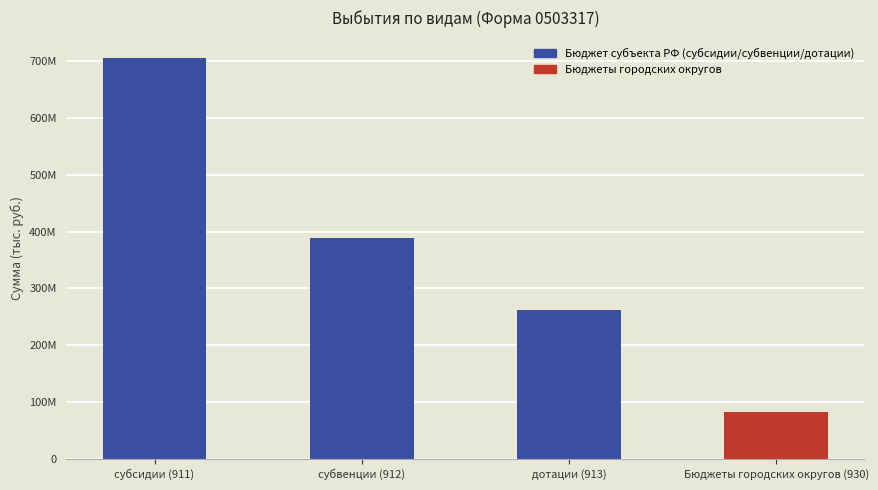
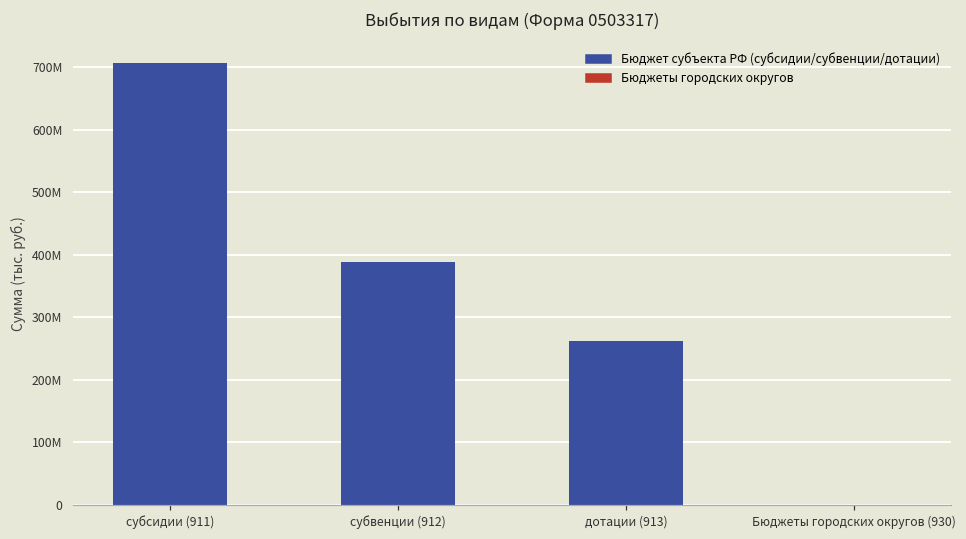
  {
    "субсидии (911)": 710000000,
    "субвенции (912)": 390000000,
    "дотации (913)": 260000000,
-   "Бюджеты городских округов (930)": 80000000
+   "Бюджеты городских округов (930)": 0
  }
